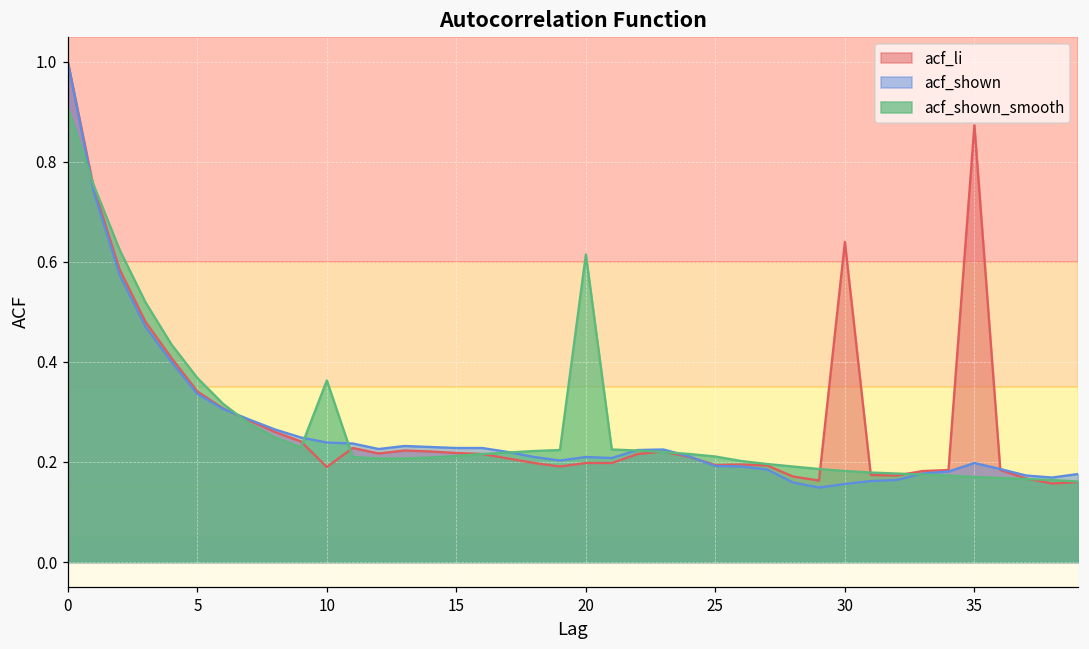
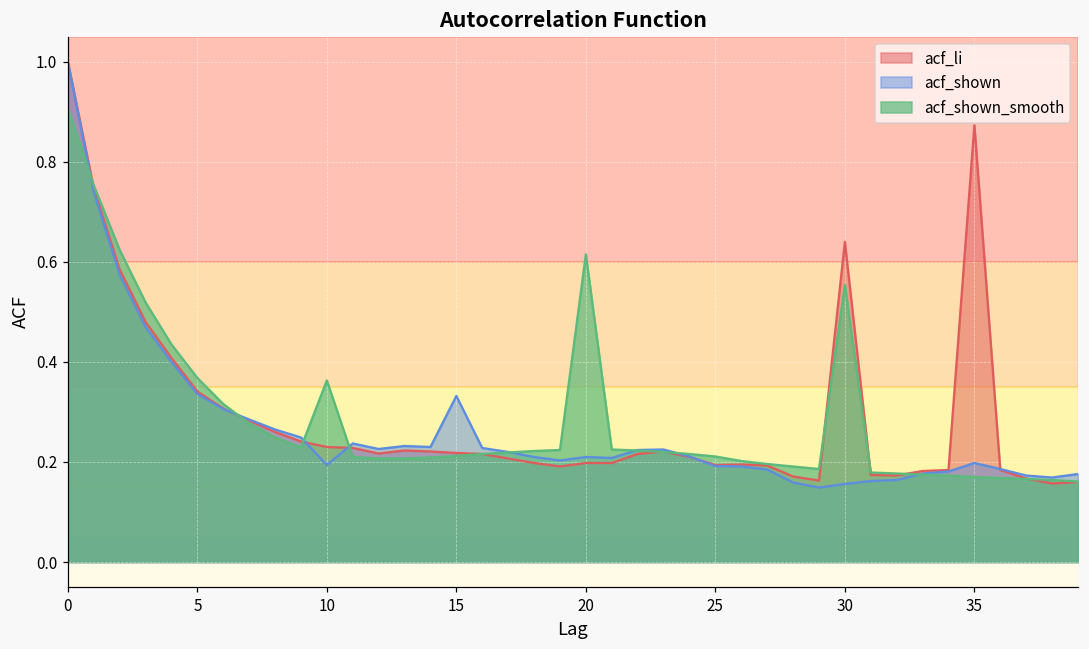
  {
    "acf_li": {
-     "10": 0.19,
+     "10": 0.23,
      "15": 0.22,
      "20": 0.20,
      "30": 0.64,
      "35": 0.87
    },
    "acf_shown": {
-     "10": 0.24,
-     "15": 0.23,
+     "10": 0.19,
+     "15": 0.33,
      "20": 0.21,
      "30": 0.16,
      "35": 0.20
    },
    "acf_shown_smooth": {
      "0": 0.91,
      "5": 0.37,
      "10": 0.36,
      "15": 0.21,
      "20": 0.62,
      "25": 0.21,
-     "30": 0.18,
+     "30": 0.55,
      "35": 0.17
    }
  }
